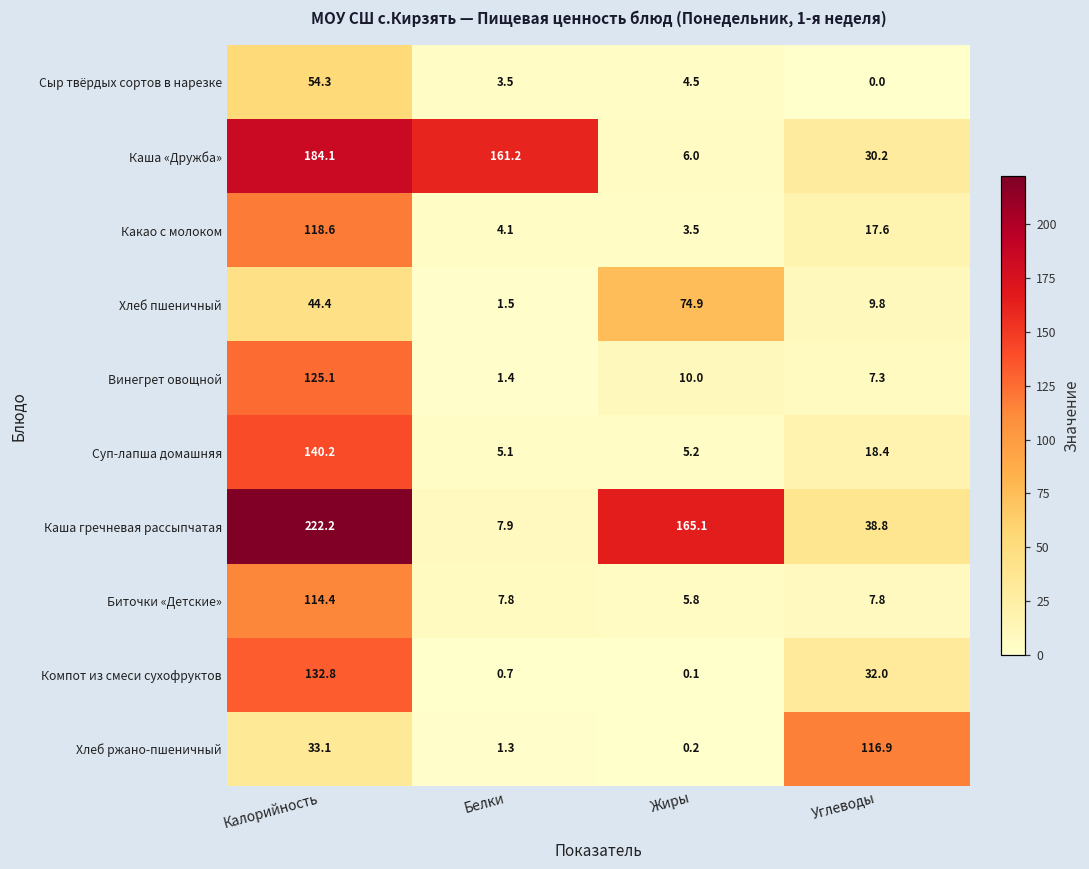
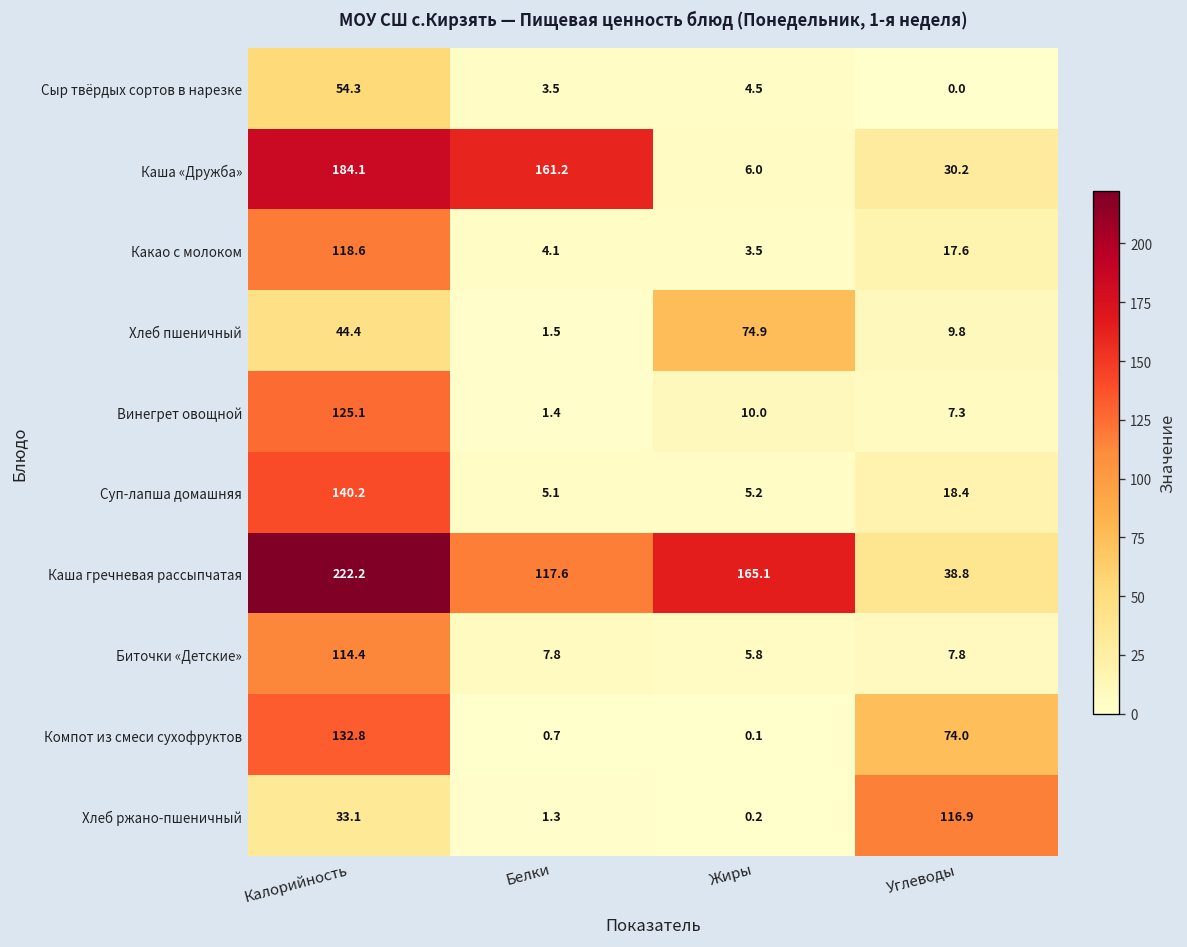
  {
    "Сыр твёрдых сортов в нарезке": {
      "Калорийность": 54.3,
      "Белки": 3.5,
      "Жиры": 4.5,
      "Углеводы": 0.0
    },
    "Каша «Дружба»": {
      "Калорийность": 184.1,
      "Белки": 161.2,
      "Жиры": 6.0,
      "Углеводы": 30.2
    },
    "Какао с молоком": {
      "Калорийность": 118.6,
      "Белки": 4.1,
      "Жиры": 3.5,
      "Углеводы": 17.6
    },
    "Хлеб пшеничный": {
      "Калорийность": 44.4,
      "Белки": 1.5,
      "Жиры": 74.9,
      "Углеводы": 9.8
    },
    "Винегрет овощной": {
      "Калорийность": 125.1,
      "Белки": 1.4,
      "Жиры": 10.0,
      "Углеводы": 7.3
    },
    "Суп-лапша домашняя": {
      "Калорийность": 140.2,
      "Белки": 5.1,
      "Жиры": 5.2,
      "Углеводы": 18.4
    },
    "Каша гречневая рассыпчатая": {
      "Калорийность": 222.2,
-     "Белки": 7.9,
+     "Белки": 117.6,
      "Жиры": 165.1,
      "Углеводы": 38.8
    },
    "Биточки «Детские»": {
      "Калорийность": 114.4,
      "Белки": 7.8,
      "Жиры": 5.8,
      "Углеводы": 7.8
    },
    "Компот из смеси сухофруктов": {
      "Калорийность": 132.8,
      "Белки": 0.7,
      "Жиры": 0.1,
-     "Углеводы": 32.0
+     "Углеводы": 74.0
    },
    "Хлеб ржано-пшеничный": {
      "Калорийность": 33.1,
      "Белки": 1.3,
      "Жиры": 0.2,
      "Углеводы": 116.9
    }
  }
